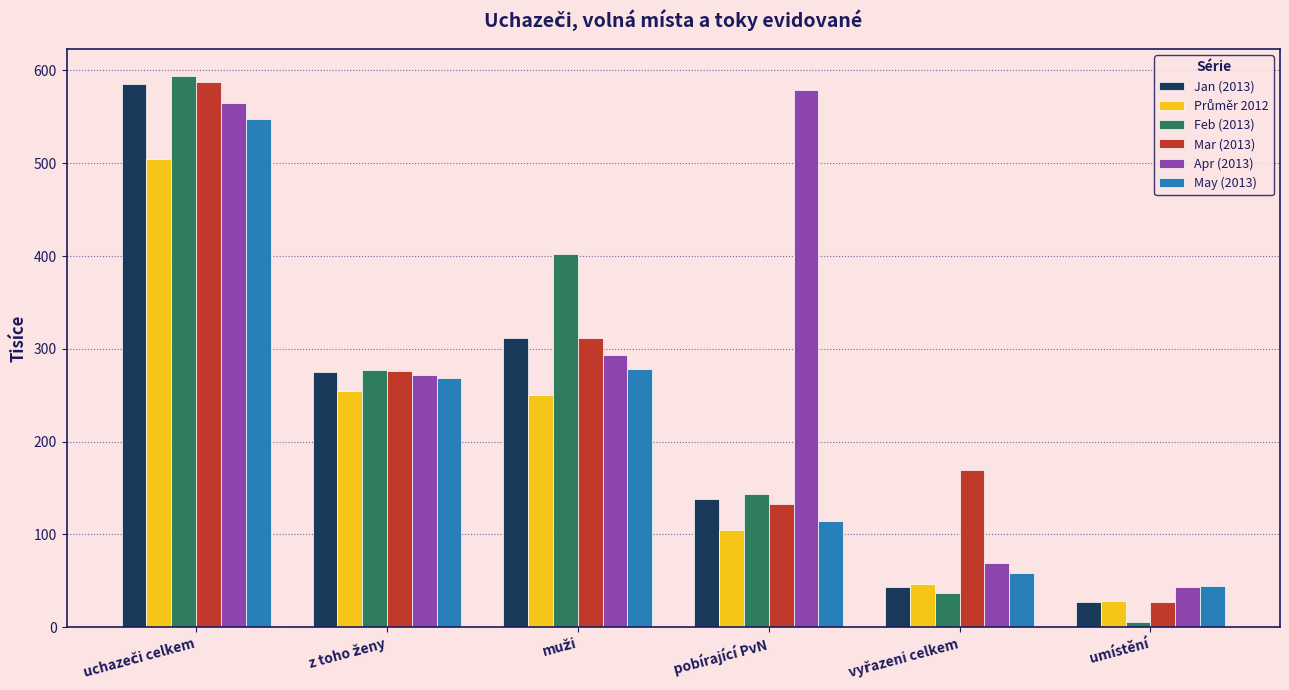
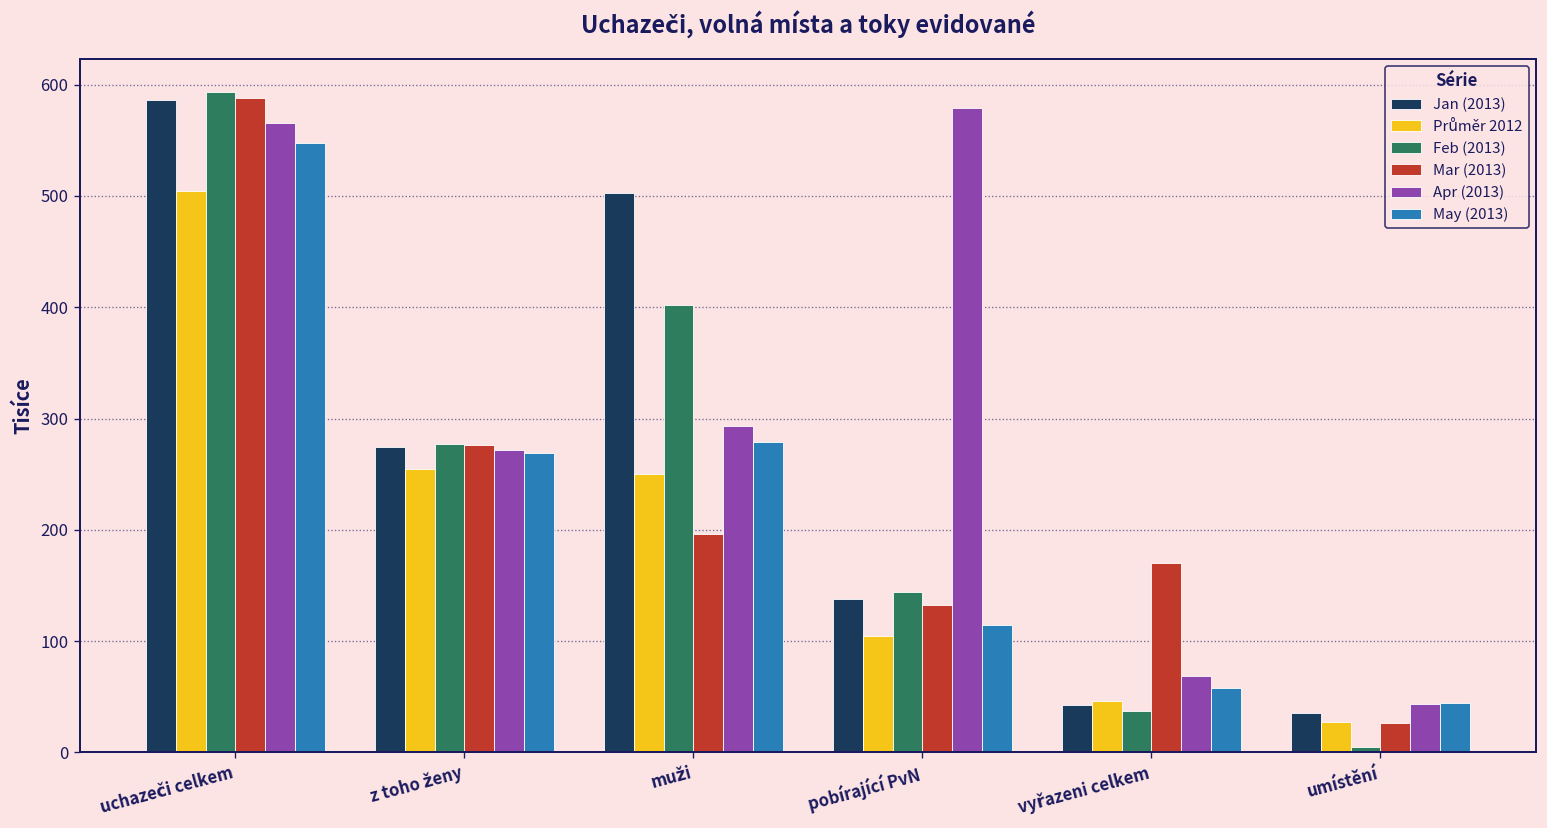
  {
    "Jan (2013)": {
      "uchazeči celkem": 590,
      "z toho ženy": 270,
-     "muži": 310,
+     "muži": 500,
      "pobírající PvN": 140,
      "vyřazeni celkem": 40,
-     "umístění": 30
+     "umístění": 40
    },
    "Průměr 2012": {
      "uchazeči celkem": 500,
      "z toho ženy": 250,
      "muži": 250,
      "pobírající PvN": 100,
      "vyřazeni celkem": 50,
      "umístění": 30
    },
    "Feb (2013)": {
      "uchazeči celkem": 590,
      "z toho ženy": 280,
      "muži": 400,
      "pobírající PvN": 140,
      "vyřazeni celkem": 40,
      "umístění": 10
    },
    "Mar (2013)": {
      "uchazeči celkem": 590,
      "z toho ženy": 280,
-     "muži": 310,
+     "muži": 200,
      "pobírající PvN": 130,
      "vyřazeni celkem": 170,
      "umístění": 30
    },
    "Apr (2013)": {
      "uchazeči celkem": 570,
      "z toho ženy": 270,
      "muži": 290,
      "pobírající PvN": 580,
      "vyřazeni celkem": 70,
      "umístění": 40
    },
    "May (2013)": {
      "uchazeči celkem": 550,
      "z toho ženy": 270,
      "muži": 280,
      "pobírající PvN": 110,
      "vyřazeni celkem": 60,
      "umístění": 40
    }
  }
